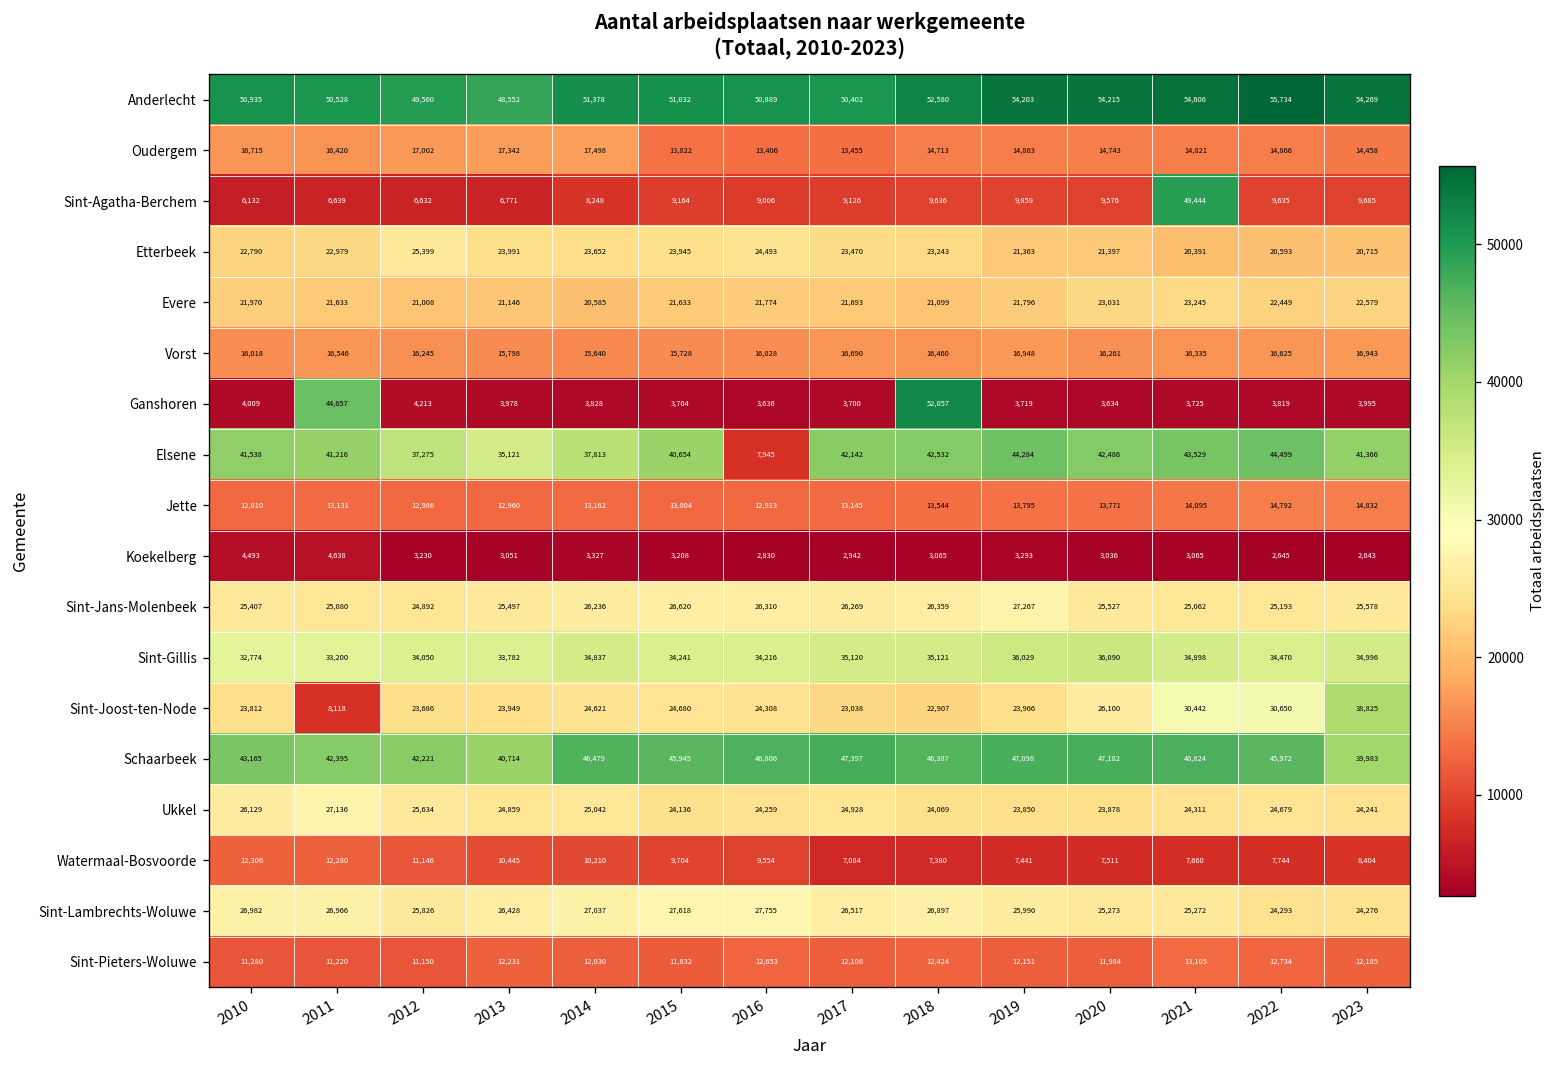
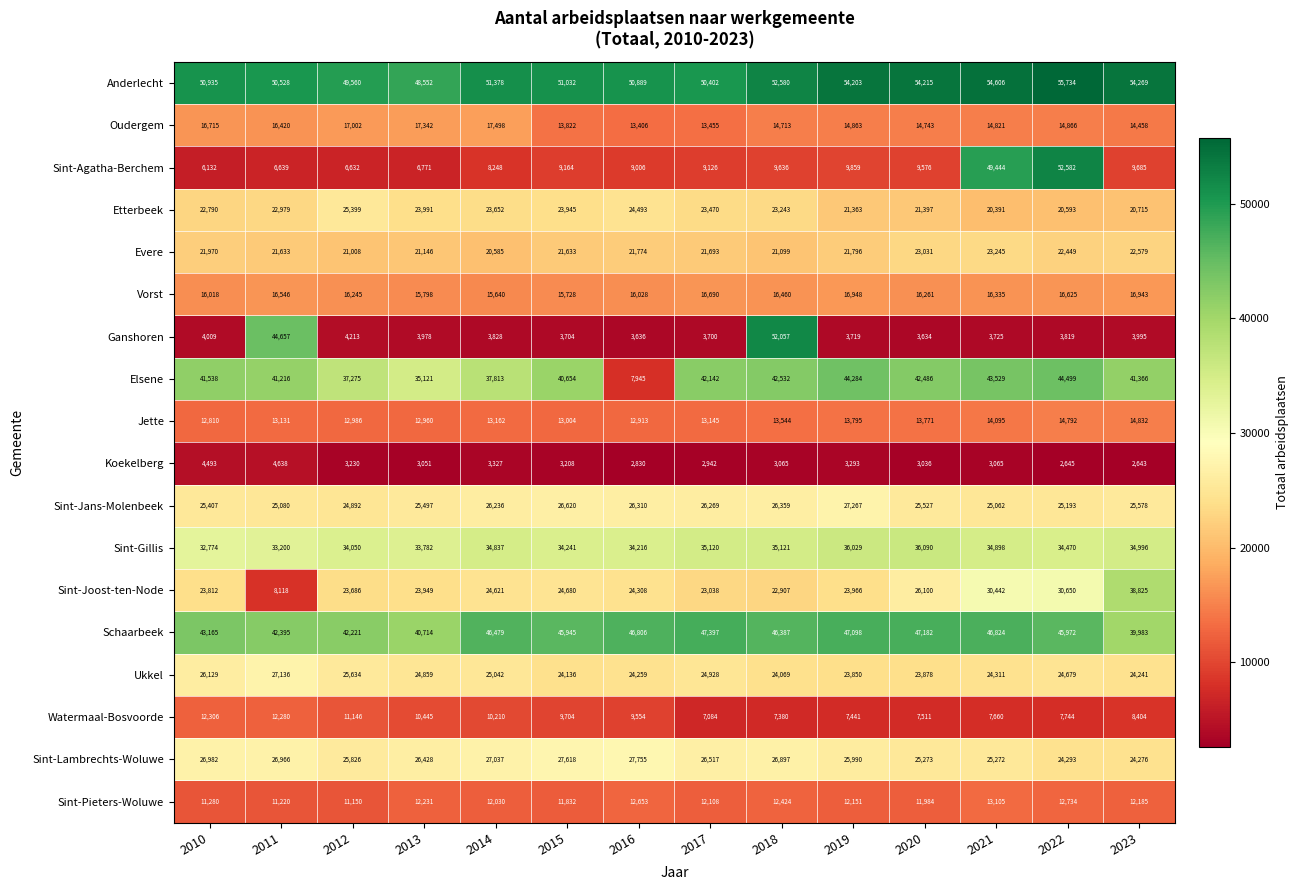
  {
    "Sint-Agatha-Berchem": {
      "2010": "6,132",
      "2011": "6,639",
      "2012": "6,632",
      "2013": "6,771",
      "2014": "8,248",
      "2015": "9,164",
      "2016": "9,006",
      "2017": "9,126",
      "2018": "9,636",
      "2019": "9,859",
      "2020": "9,576",
      "2021": "49,444",
-     "2022": "9,635",
+     "2022": "52,582",
      "2023": "9,685"
    }
  }
